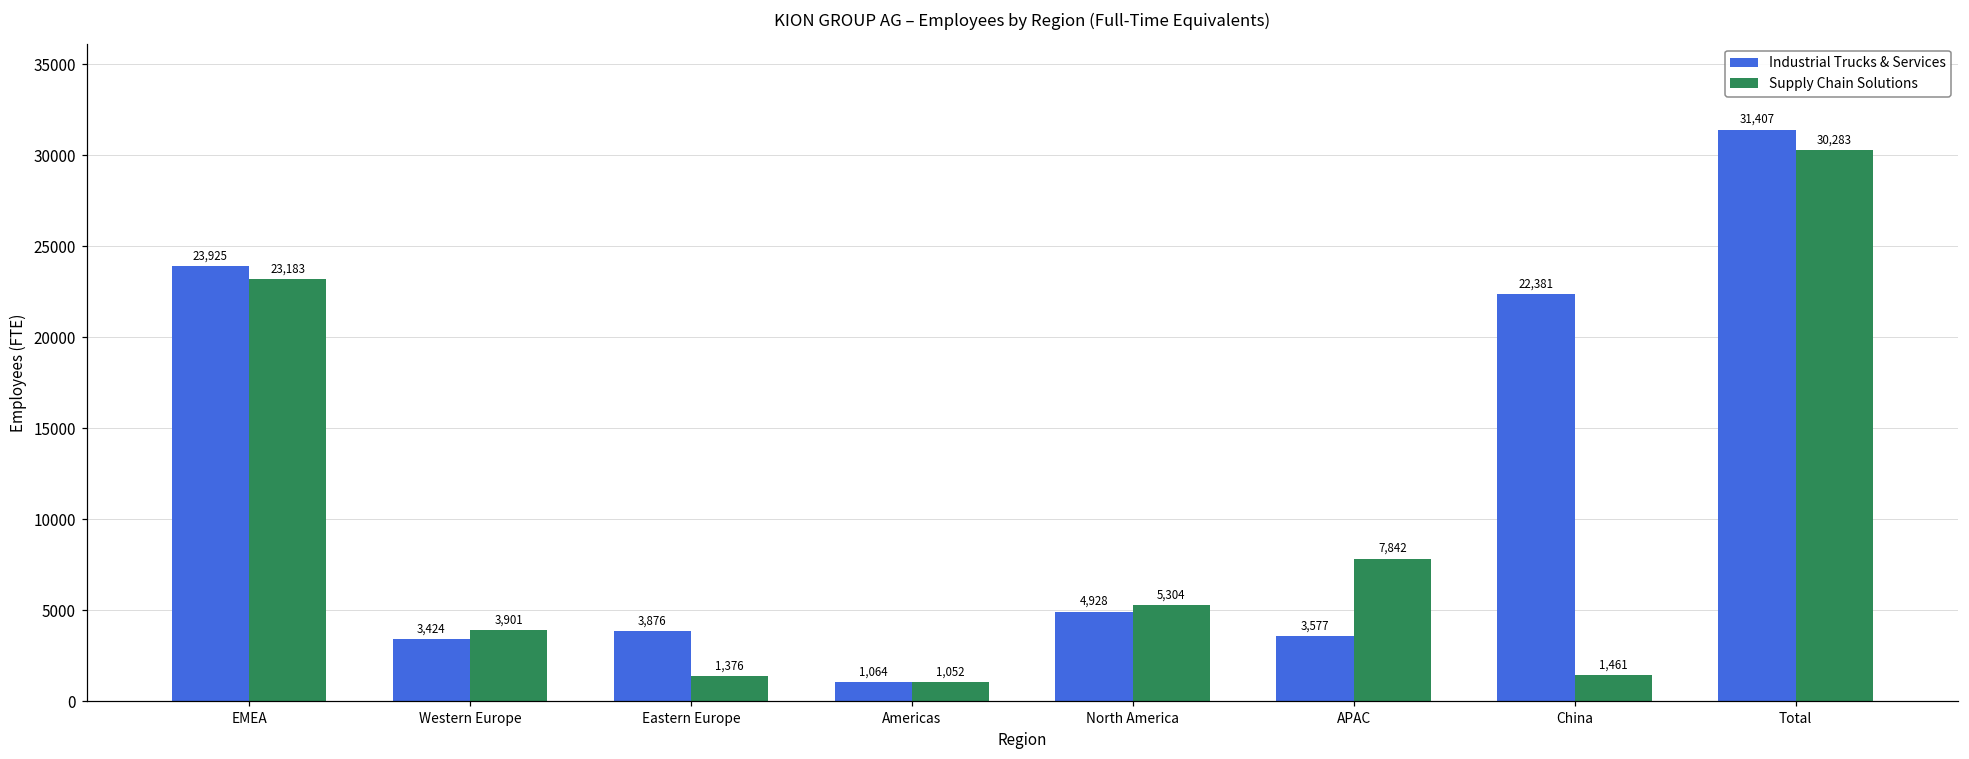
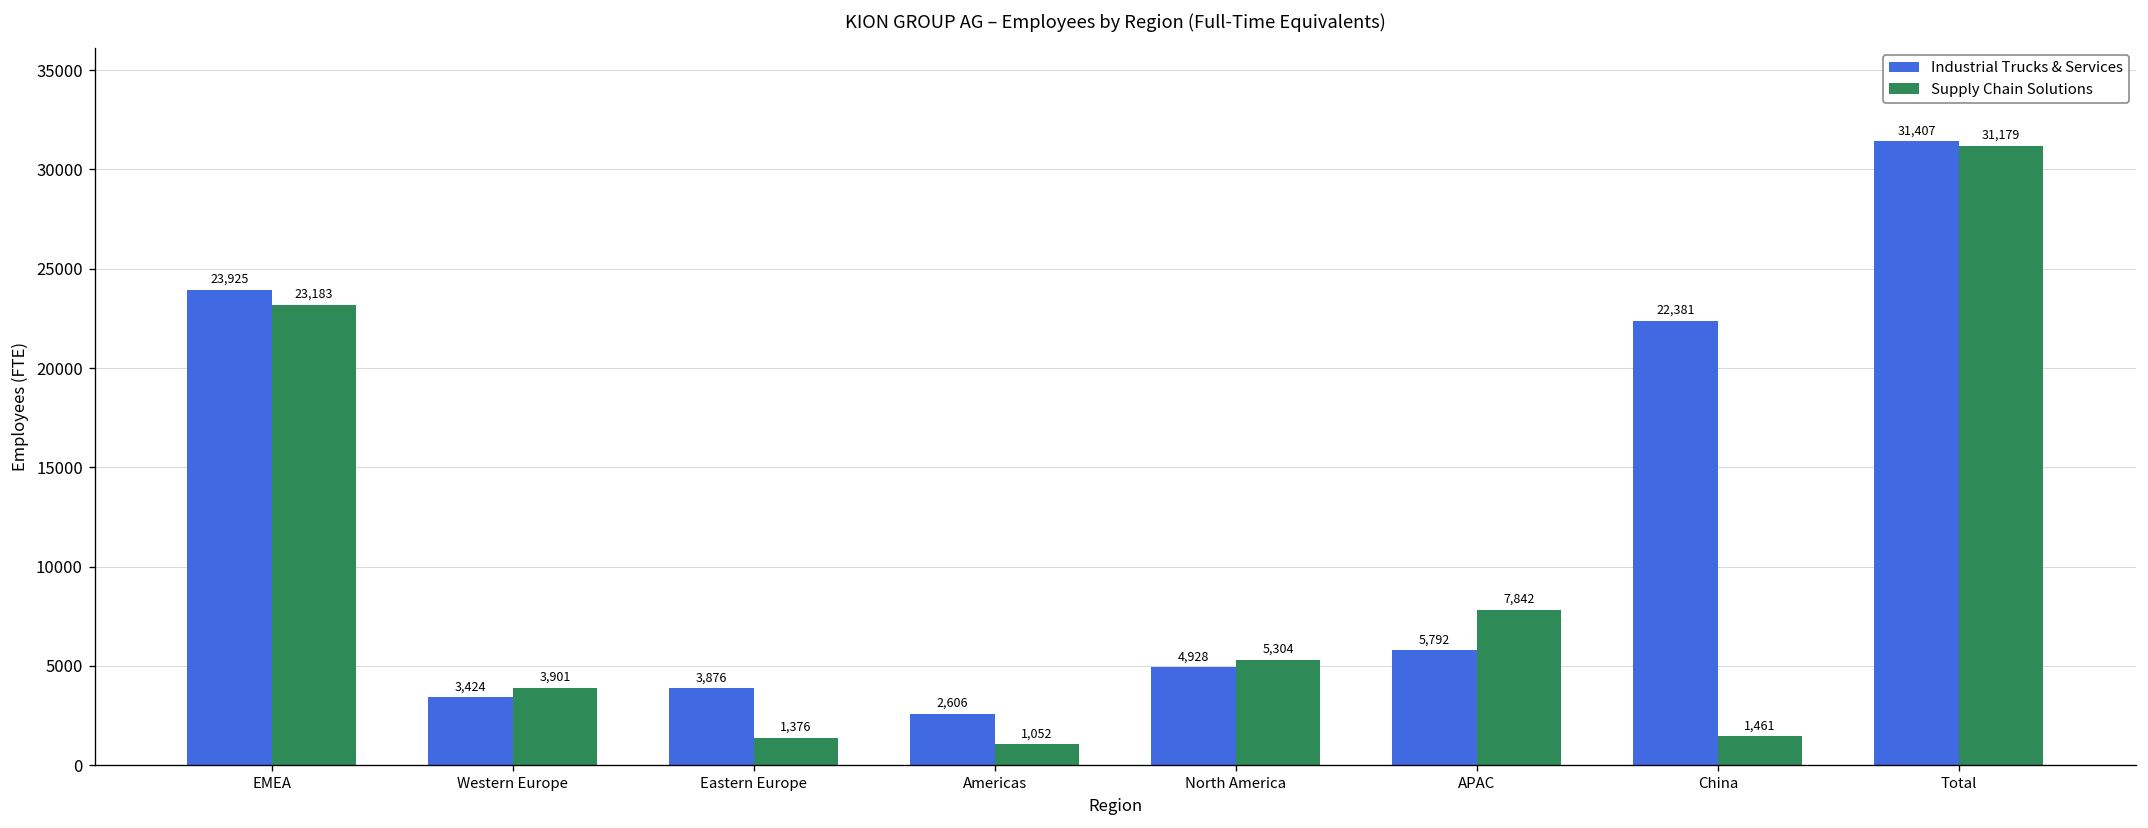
  {
    "Industrial Trucks & Services": {
      "EMEA": "23,925",
      "Western Europe": "3,424",
      "Eastern Europe": "3,876",
-     "Americas": "1,064",
+     "Americas": "2,606",
      "North America": "4,928",
-     "APAC": "3,577",
+     "APAC": "5,792",
      "China": "22,381",
      "Total": "31,407"
    },
    "Supply Chain Solutions": {
      "EMEA": "23,183",
      "Western Europe": "3,901",
      "Eastern Europe": "1,376",
      "Americas": "1,052",
      "North America": "5,304",
      "APAC": "7,842",
      "China": "1,461",
-     "Total": "30,283"
+     "Total": "31,179"
    }
  }
